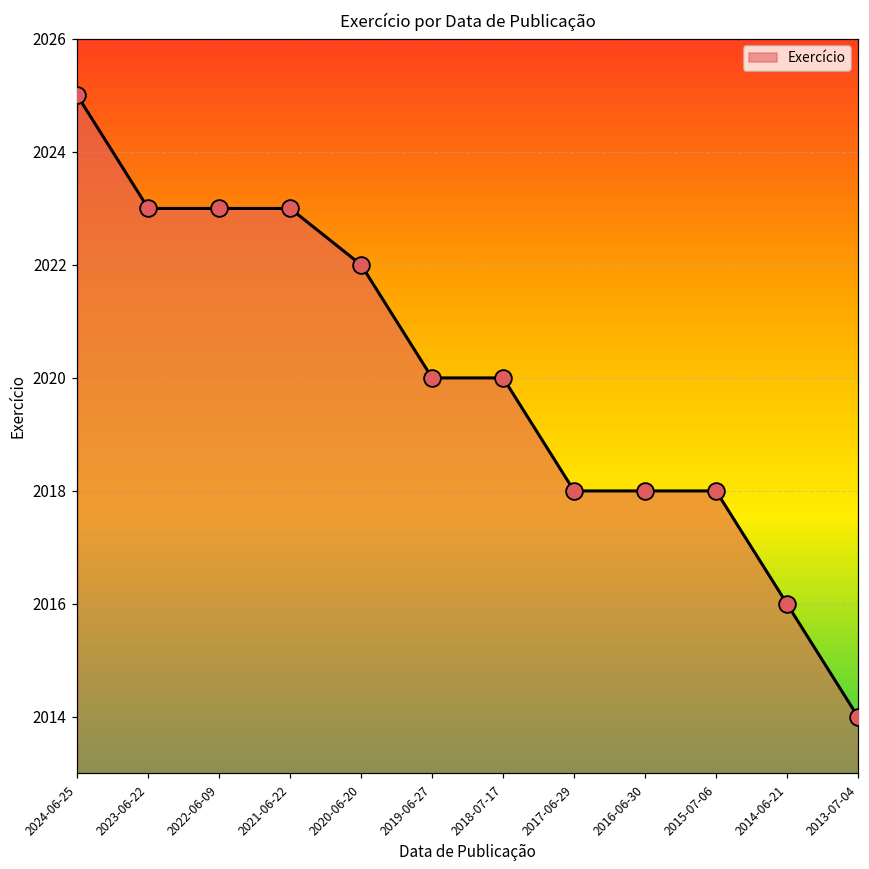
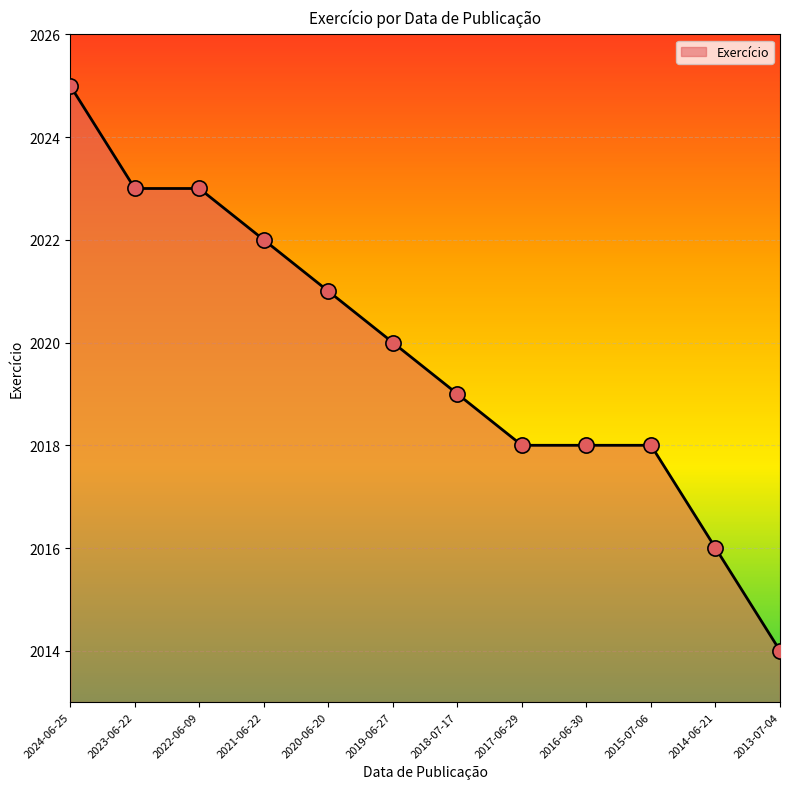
  {
    "2024-06-25": 2025,
    "2023-06-22": 2023,
    "2022-06-09": 2023,
-   "2021-06-22": 2023,
-   "2020-06-20": 2022,
+   "2021-06-22": 2022,
+   "2020-06-20": 2021,
    "2019-06-27": 2020,
-   "2018-07-17": 2020,
+   "2018-07-17": 2019,
    "2017-06-29": 2018,
    "2016-06-30": 2018,
    "2015-07-06": 2018,
    "2014-06-21": 2016,
    "2013-07-04": 2014
  }
